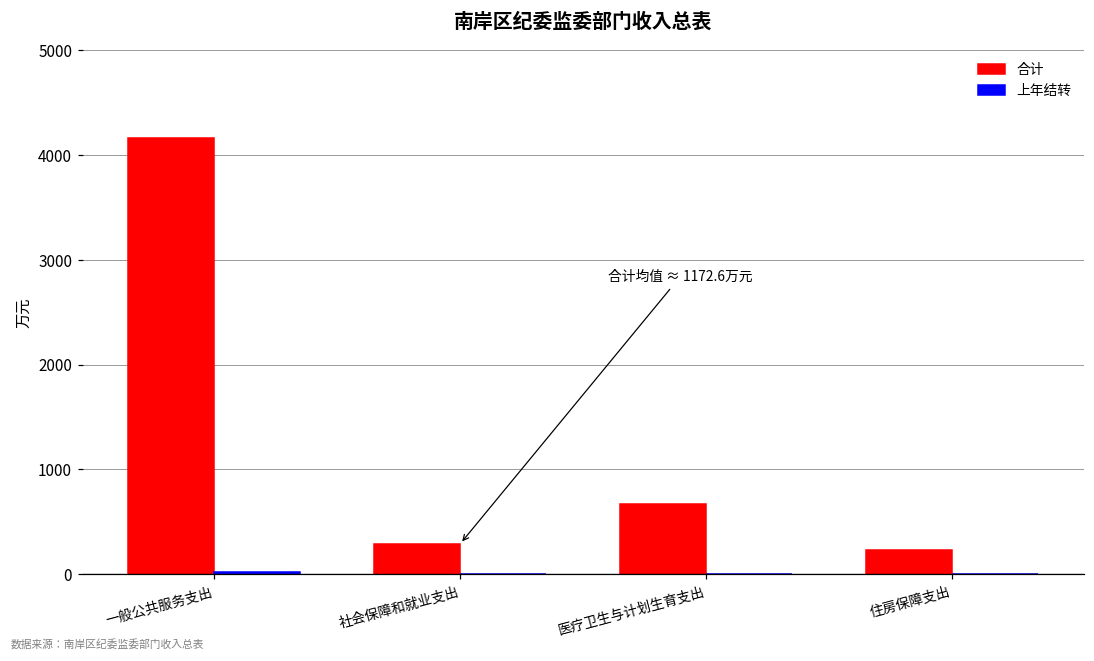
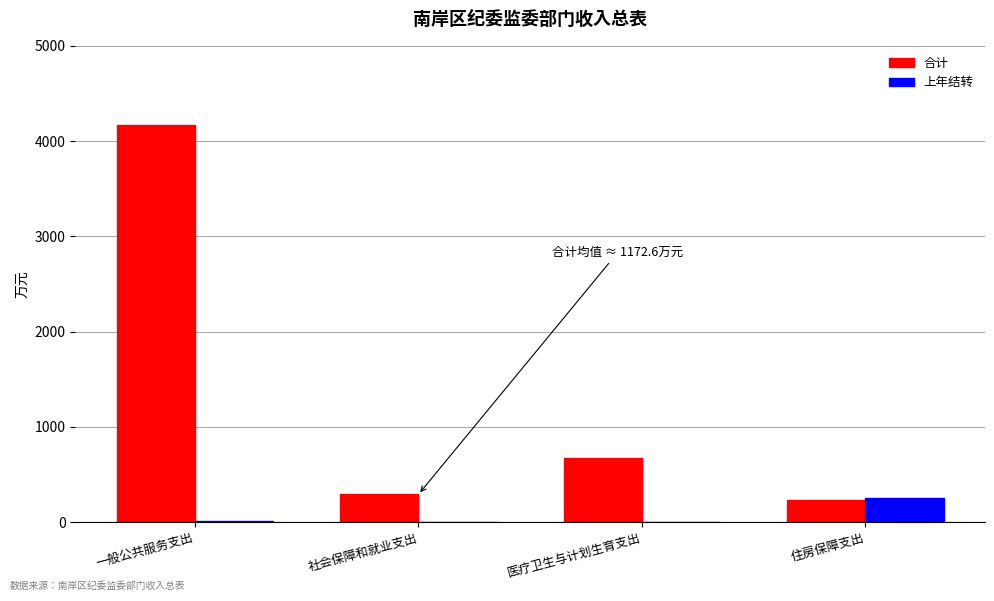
  {
    "合计": {
      "一般公共服务支出": 4200,
      "社会保障和就业支出": 300,
      "住房保障支出": 200
    },
    "上年结转": {
      "医疗卫生与计划生育支出": 0,
-     "住房保障支出": 0
+     "住房保障支出": 300
    }
  }
